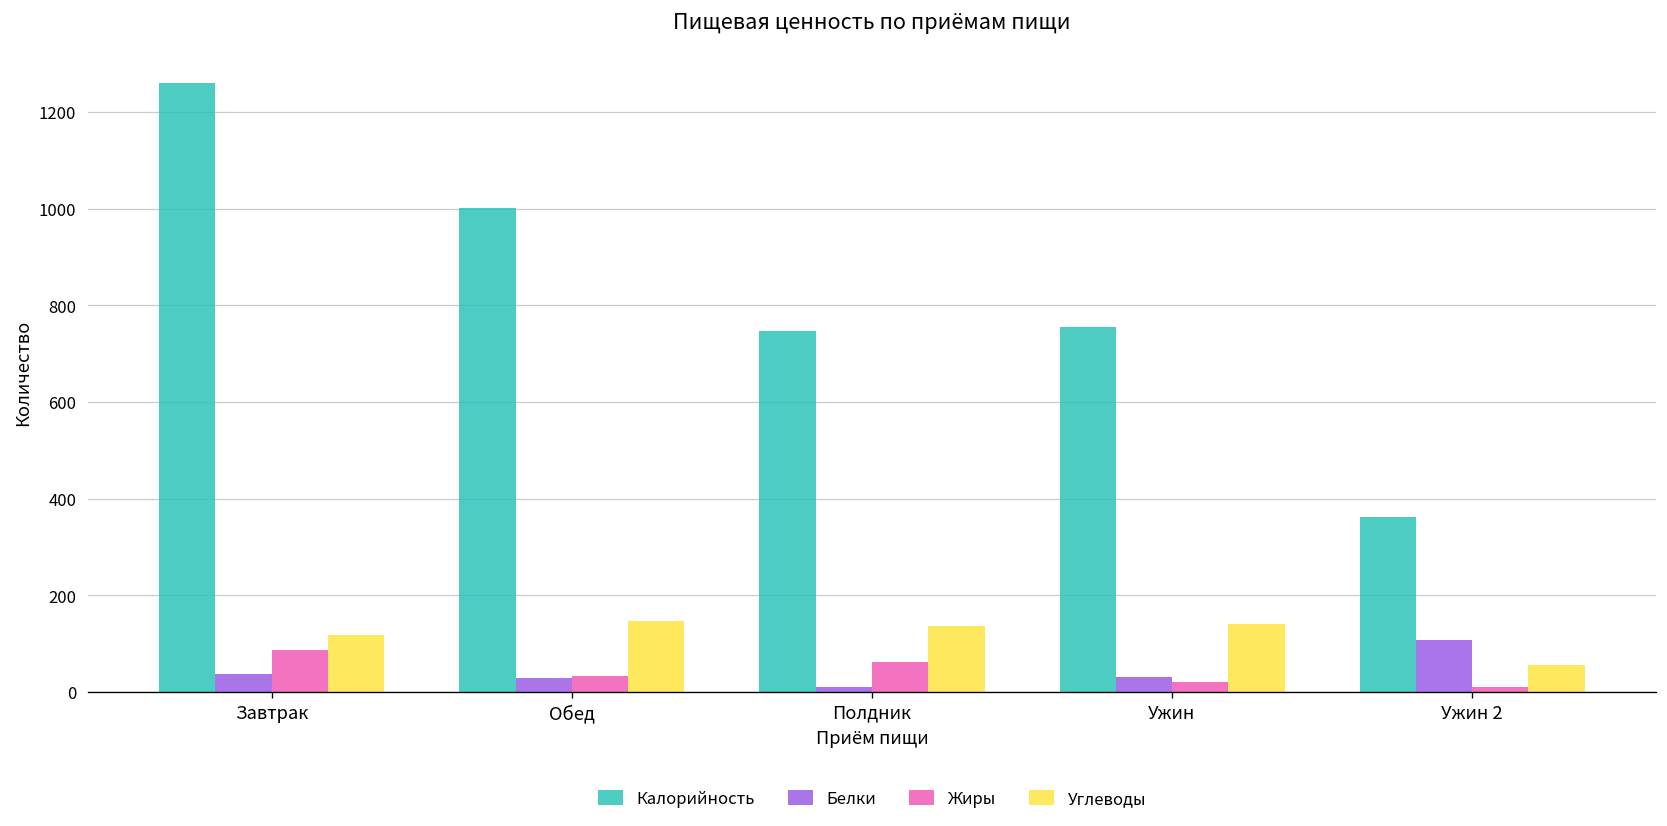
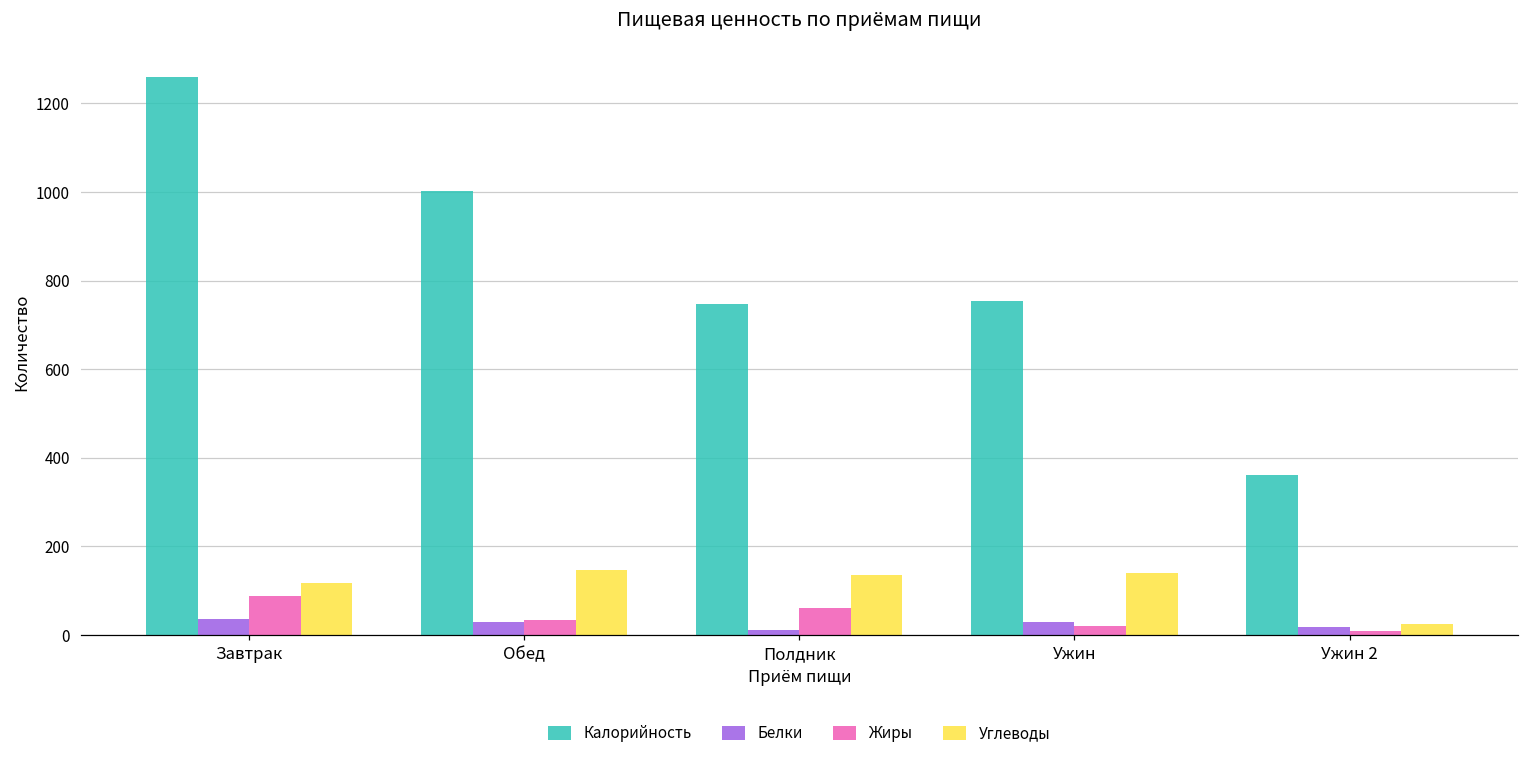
  {
    "Калорийность": {
      "Завтрак": 1260,
      "Обед": 1000,
      "Полдник": 750,
      "Ужин": 750,
      "Ужин 2": 360
    },
    "Белки": {
      "Завтрак": 40,
      "Обед": 30,
      "Полдник": 10,
      "Ужин": 30,
-     "Ужин 2": 110
+     "Ужин 2": 20
    },
    "Жиры": {
      "Завтрак": 90,
      "Обед": 30,
      "Полдник": 60,
      "Ужин": 20,
      "Ужин 2": 10
    },
    "Углеводы": {
      "Завтрак": 120,
      "Обед": 150,
      "Полдник": 140,
      "Ужин": 140,
-     "Ужин 2": 60
+     "Ужин 2": 20
    }
  }
